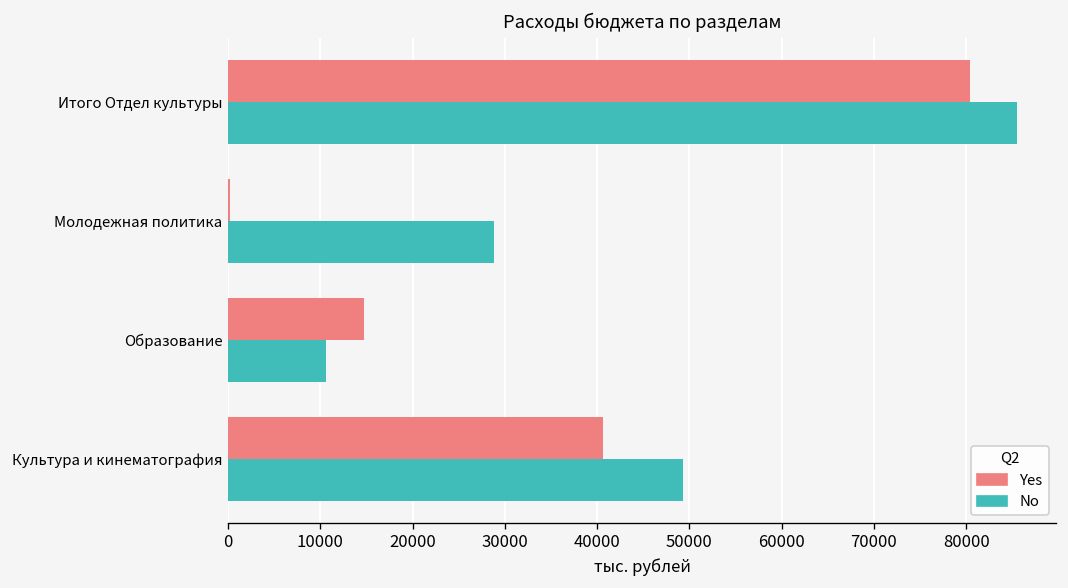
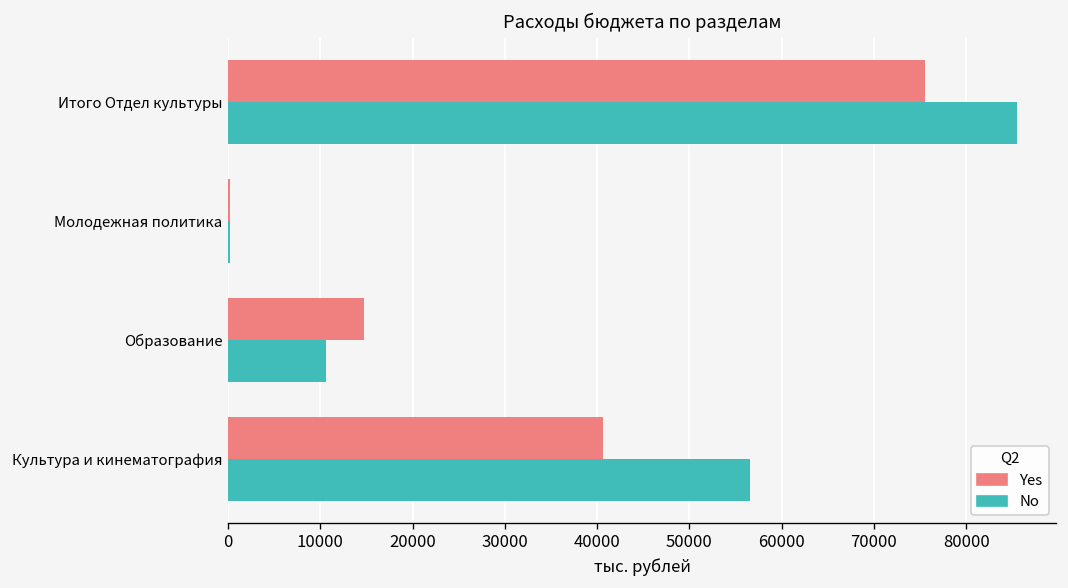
  {
    "Yes": {
-     "Итого Отдел культуры": 80000,
+     "Итого Отдел культуры": 76000,
      "Образование": 15000,
      "Культура и кинематография": 41000
    },
    "No": {
      "Итого Отдел культуры": 85000,
-     "Молодежная политика": 29000,
+     "Молодежная политика": 0,
      "Образование": 11000,
-     "Культура и кинематография": 49000
+     "Культура и кинематография": 57000
    }
  }
